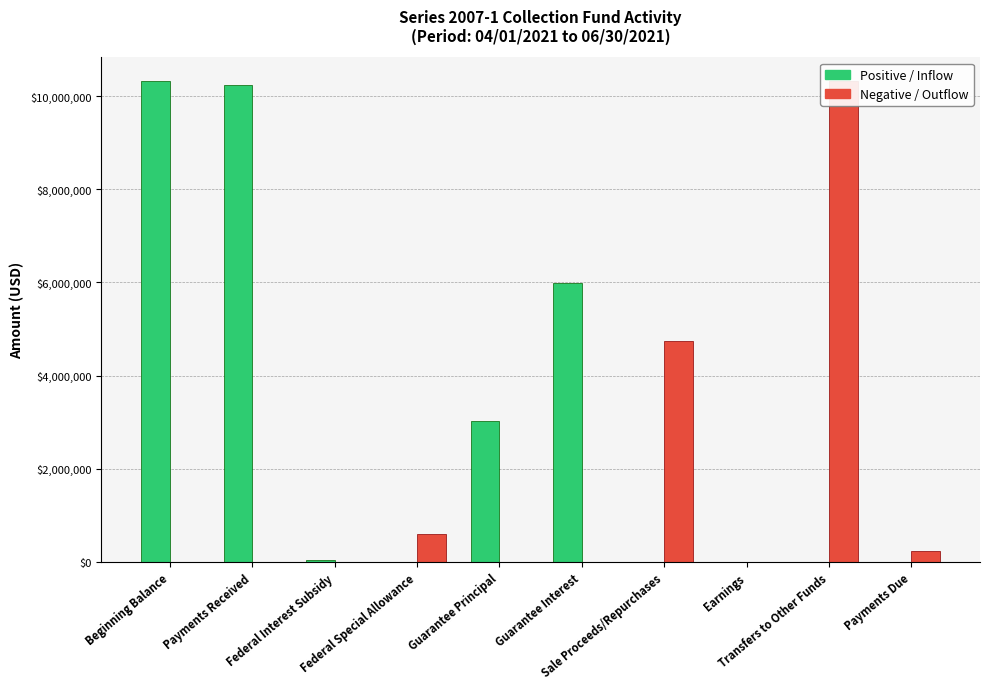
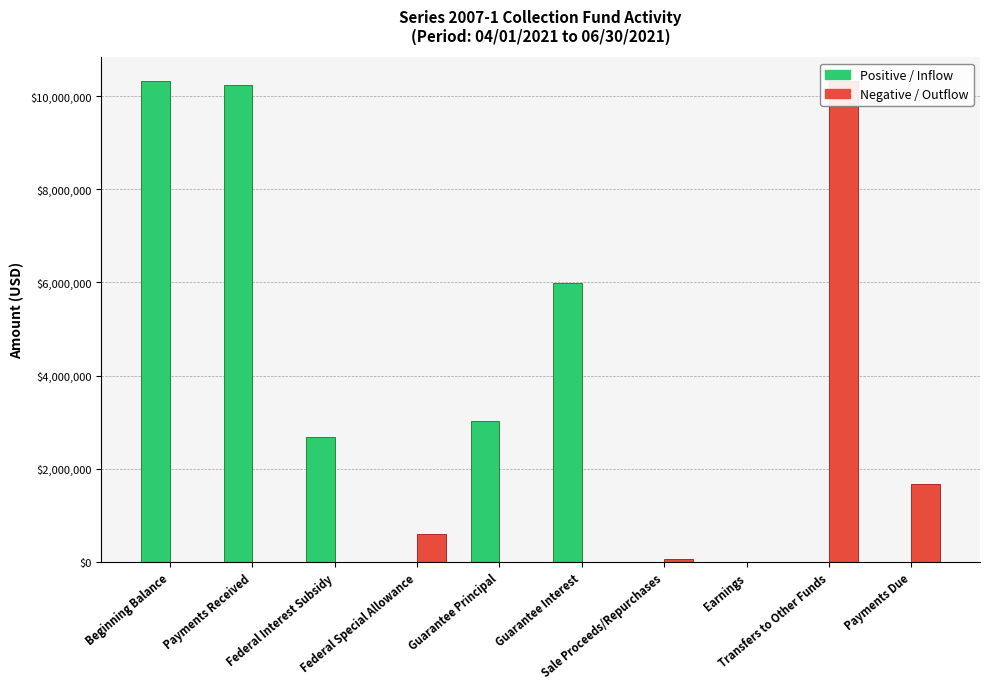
  {
    "Positive / Inflow": {
      "Beginning Balance": "$10,300,000",
      "Payments Received": "$10,200,000",
-     "Federal Interest Subsidy": "$0",
+     "Federal Interest Subsidy": "$2,700,000",
      "Federal Special Allowance": "$0",
      "Guarantee Principal": "$3,000,000",
      "Guarantee Interest": "$6,000,000",
      "Sale Proceeds/Repurchases": "$0",
      "Transfers to Other Funds": "$0",
      "Payments Due": "$0"
    },
    "Negative / Outflow": {
      "Beginning Balance": "$0",
      "Payments Received": "$0",
      "Federal Interest Subsidy": "$0",
      "Federal Special Allowance": "$600,000",
      "Guarantee Principal": "$0",
      "Guarantee Interest": "$0",
-     "Sale Proceeds/Repurchases": "$4,800,000",
+     "Sale Proceeds/Repurchases": "$100,000",
      "Earnings": "$0",
-     "Payments Due": "$200,000"
+     "Payments Due": "$1,700,000"
    }
  }
